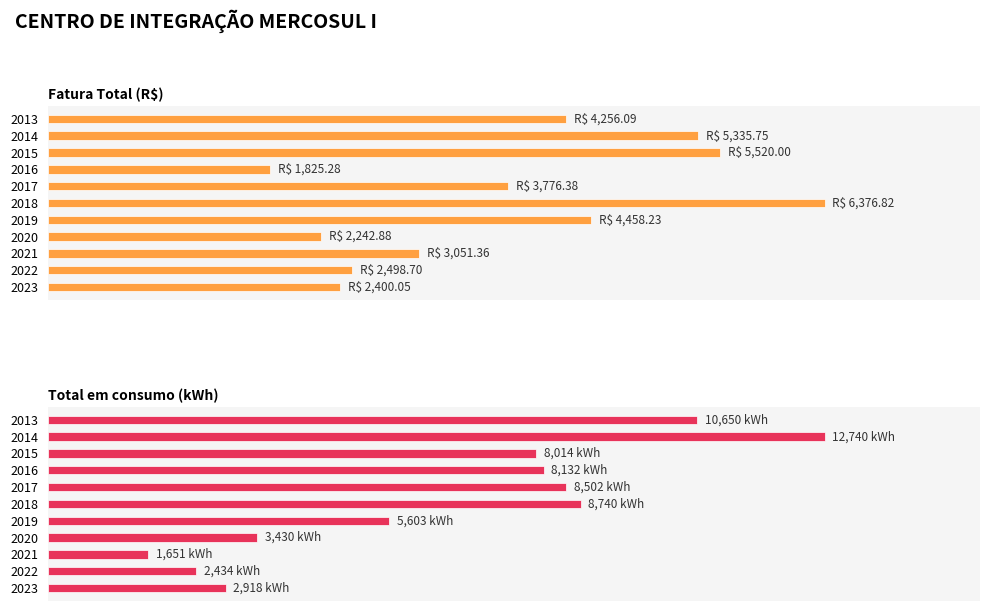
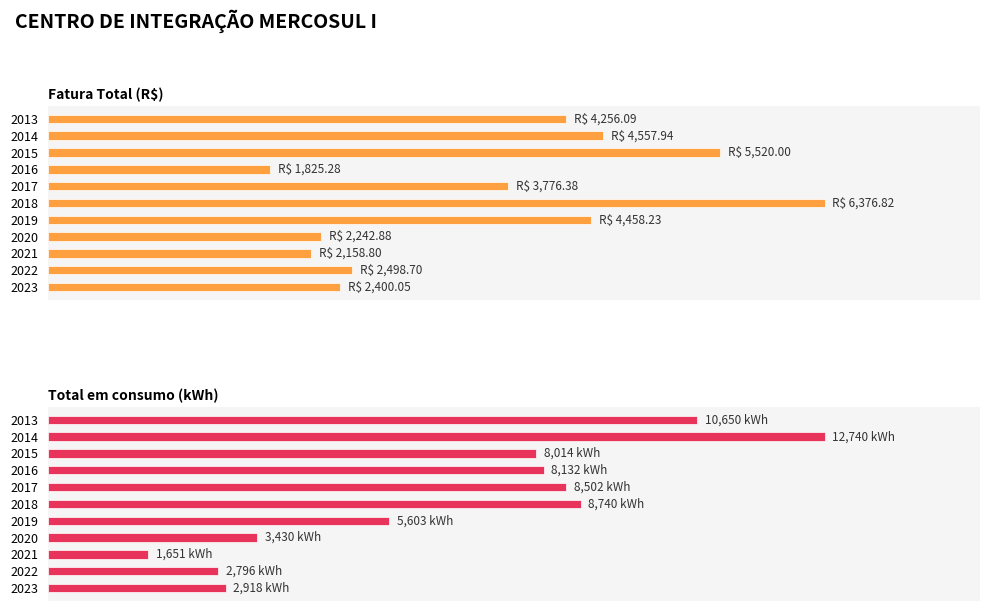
  {
    "Fatura Total (R$)": {
      "2013": "4,256.09",
-     "2014": "5,335.75",
+     "2014": "4,557.94",
      "2015": "5,520.00",
      "2016": "1,825.28",
      "2017": "3,776.38",
      "2018": "6,376.82",
      "2019": "4,458.23",
      "2020": "2,242.88",
-     "2021": "3,051.36",
+     "2021": "2,158.80",
      "2022": "2,498.70",
      "2023": "2,400.05"
    },
    "Total em consumo (kWh)": {
      "2013": "10,650",
      "2014": "12,740",
      "2015": "8,014",
      "2016": "8,132",
      "2017": "8,502",
      "2018": "8,740",
      "2019": "5,603",
      "2020": "3,430",
      "2021": "1,651",
-     "2022": "2,434",
+     "2022": "2,796",
      "2023": "2,918"
    }
  }
